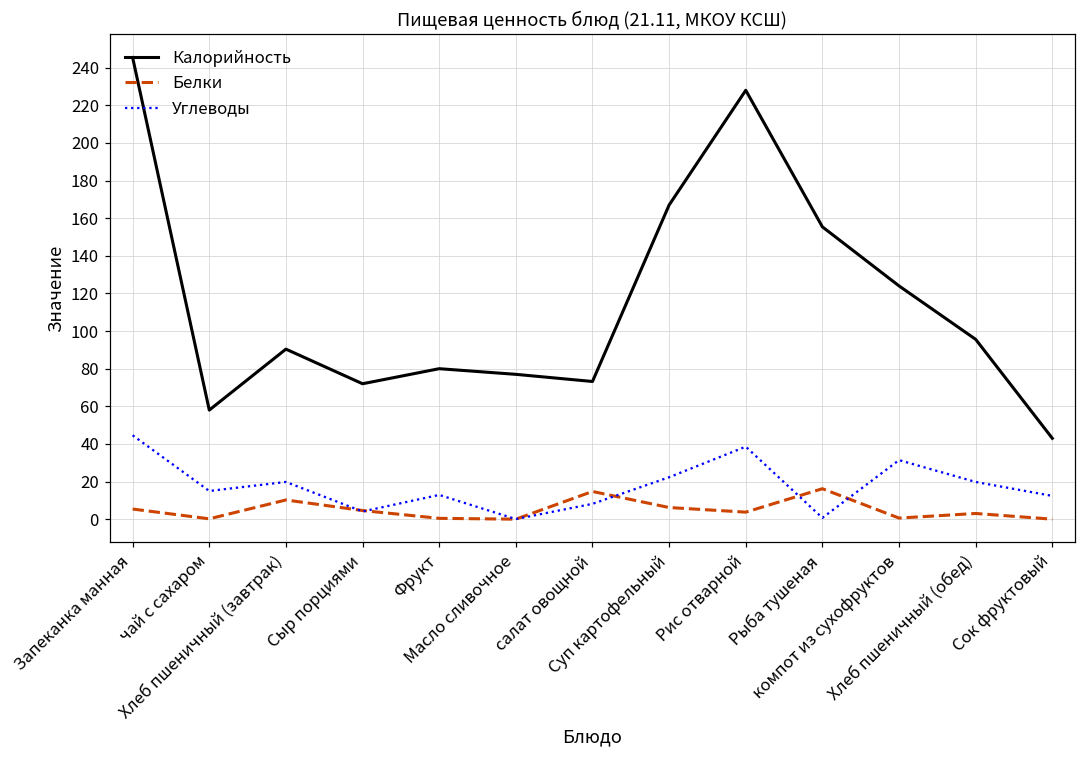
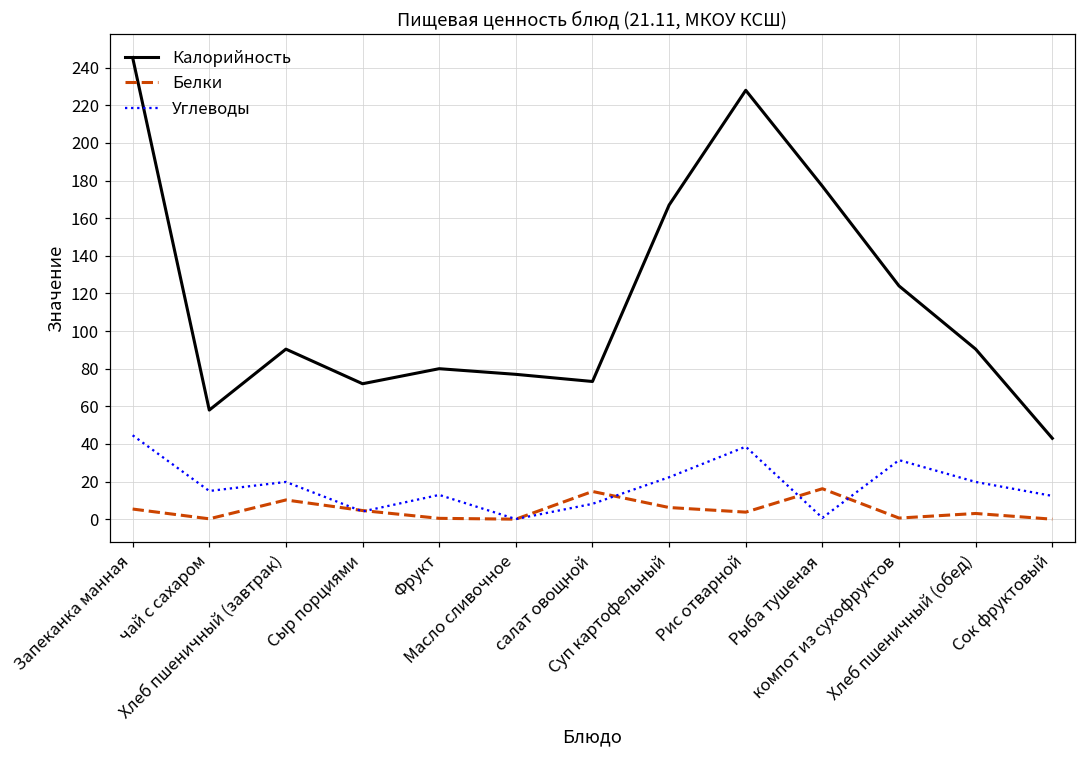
  {
    "Калорийность": {
      "Запеканка манная": 245,
      "чай с сахаром": 58,
      "Хлеб пшеничный (завтрак)": 90,
      "Сыр порциями": 72,
      "Фрукт": 80,
      "Масло сливочное": 77,
      "салат овощной": 73,
      "Суп картофельный": 167,
      "Рис отварной": 228,
-     "Рыба тушеная": 155,
+     "Рыба тушеная": 177,
      "компот из сухофруктов": 124,
-     "Хлеб пшеничный (обед)": 96,
+     "Хлеб пшеничный (обед)": 90,
      "Сок фруктовый": 43
    },
    "Белки": {
      "Запеканка манная": 5,
      "чай с сахаром": 0,
      "Хлеб пшеничный (завтрак)": 10,
      "Фрукт": 0,
      "салат овощной": 15,
      "Суп картофельный": 6,
      "Рис отварной": 4,
      "Рыба тушеная": 16,
      "компот из сухофруктов": 1,
      "Хлеб пшеничный (обед)": 3,
      "Сок фруктовый": 0
    },
    "Углеводы": {
      "Запеканка манная": 45,
      "чай с сахаром": 15,
      "Хлеб пшеничный (завтрак)": 20,
      "Фрукт": 13,
      "салат овощной": 8,
      "Суп картофельный": 22,
      "Рис отварной": 39,
      "Рыба тушеная": 1,
      "компот из сухофруктов": 31,
      "Хлеб пшеничный (обед)": 20,
      "Сок фруктовый": 12
    }
  }
